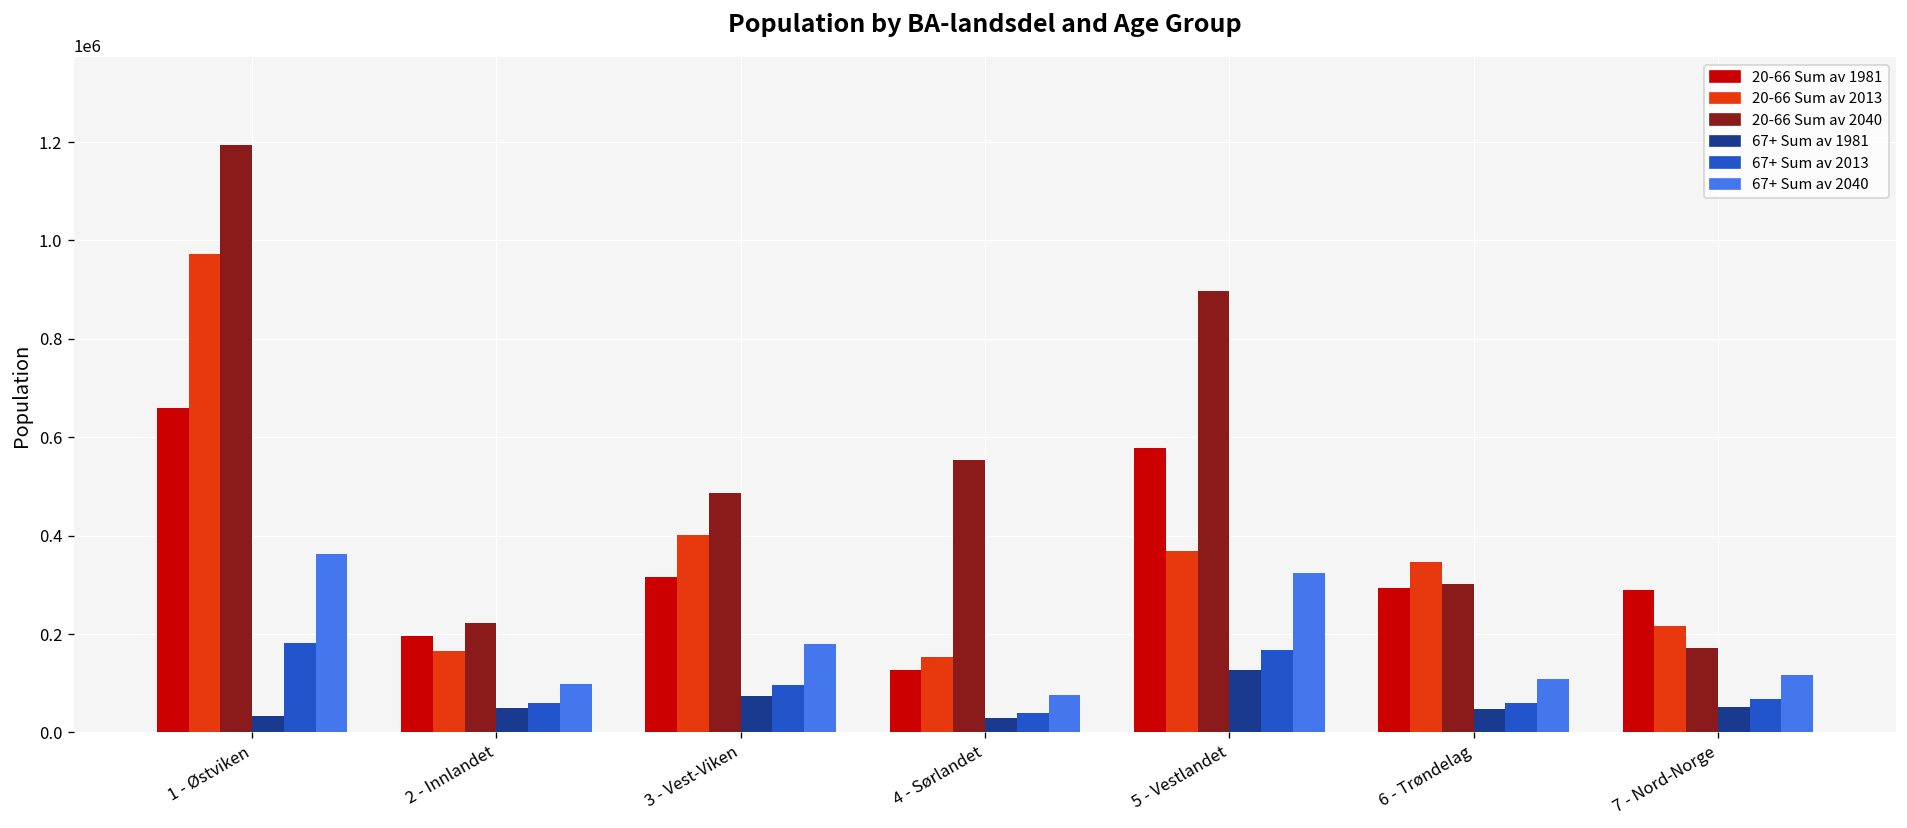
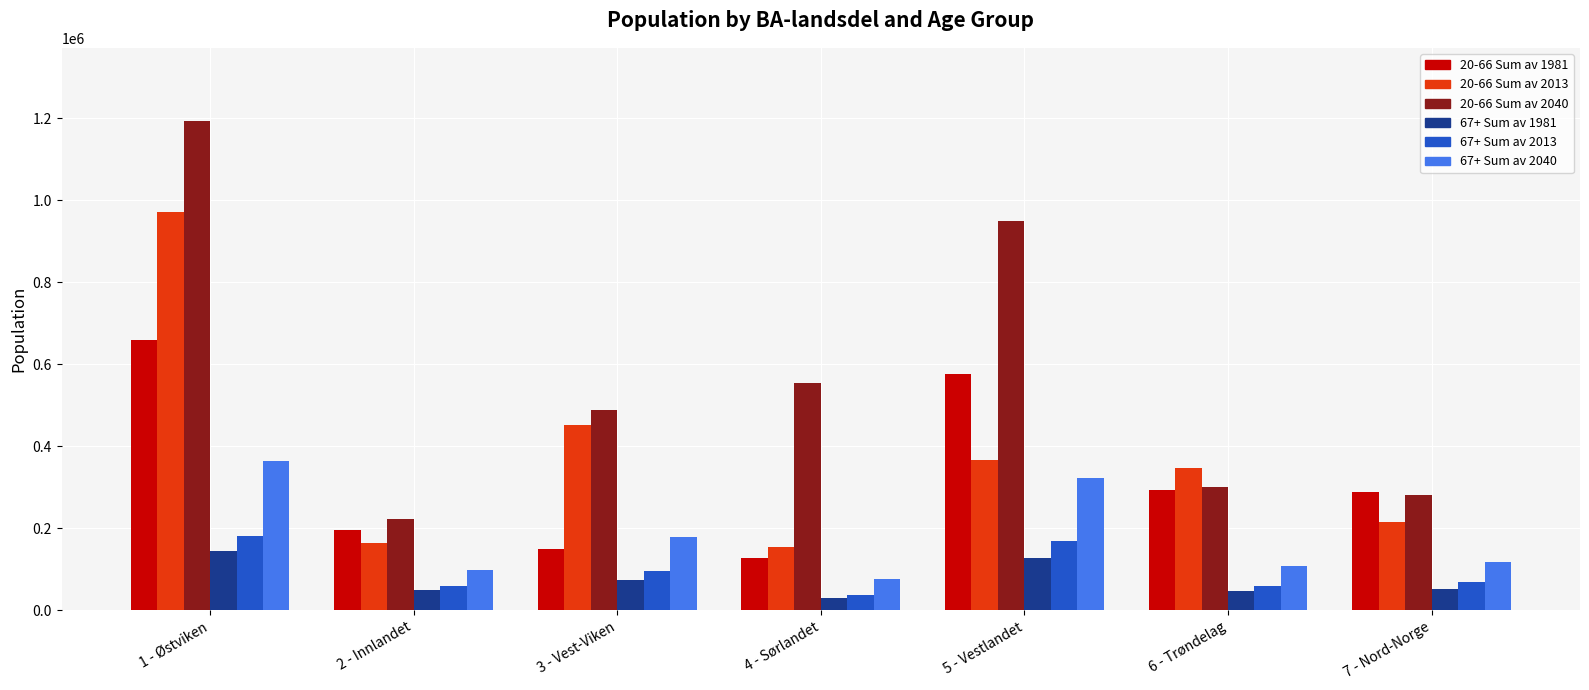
  {
    "20-66 Sum av 1981": {
      "1 - Østviken": 660000,
      "2 - Innlandet": 200000,
-     "3 - Vest-Viken": 320000,
+     "3 - Vest-Viken": 150000,
      "4 - Sørlandet": 130000,
      "5 - Vestlandet": 580000,
      "6 - Trøndelag": 290000,
      "7 - Nord-Norge": 290000
    },
    "20-66 Sum av 2013": {
      "1 - Østviken": 970000,
      "2 - Innlandet": 160000,
-     "3 - Vest-Viken": 400000,
+     "3 - Vest-Viken": 450000,
      "4 - Sørlandet": 150000,
      "5 - Vestlandet": 370000,
      "6 - Trøndelag": 350000,
      "7 - Nord-Norge": 220000
    },
    "20-66 Sum av 2040": {
      "1 - Østviken": 1190000,
      "2 - Innlandet": 220000,
      "3 - Vest-Viken": 490000,
      "4 - Sørlandet": 550000,
-     "5 - Vestlandet": 900000,
+     "5 - Vestlandet": 950000,
      "6 - Trøndelag": 300000,
-     "7 - Nord-Norge": 170000
+     "7 - Nord-Norge": 280000
    },
    "67+ Sum av 1981": {
-     "1 - Østviken": 30000,
+     "1 - Østviken": 150000,
      "2 - Innlandet": 50000,
      "3 - Vest-Viken": 70000,
      "4 - Sørlandet": 30000,
      "5 - Vestlandet": 130000,
      "6 - Trøndelag": 50000,
      "7 - Nord-Norge": 50000
    }
  }
